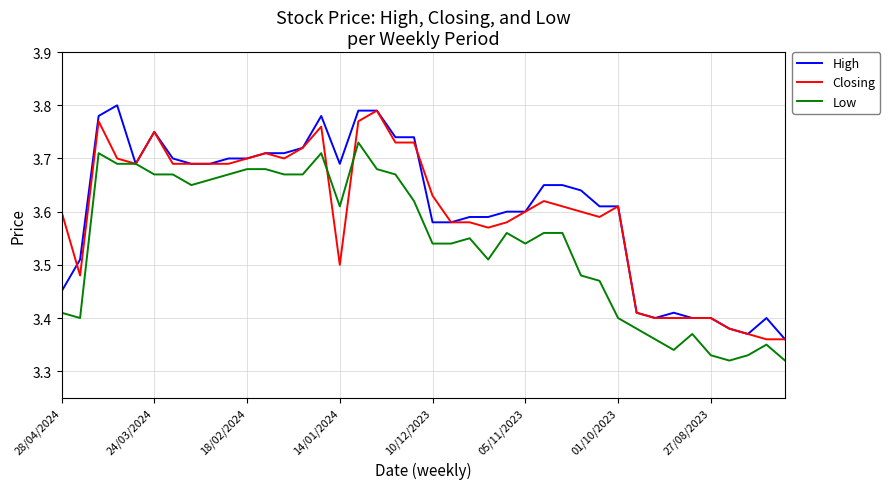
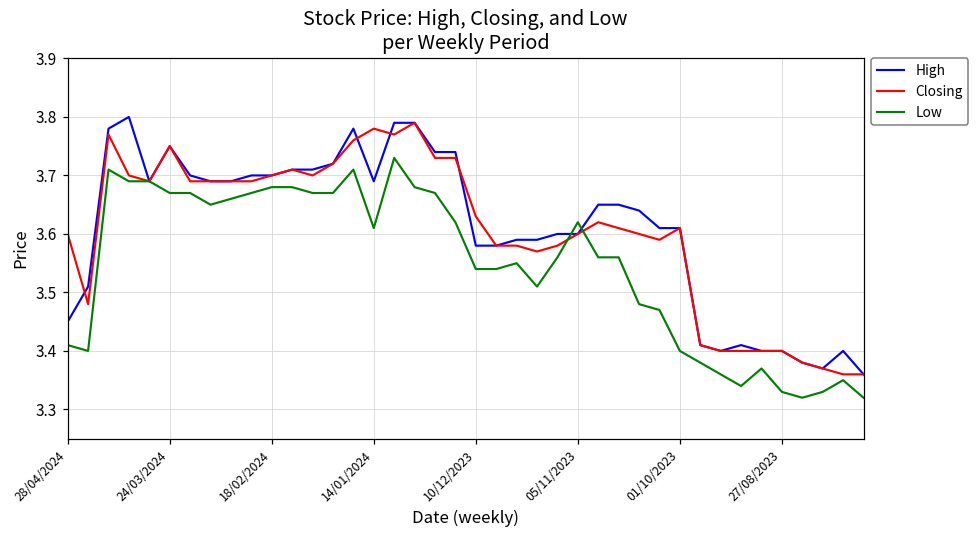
  {
    "High": {
      "28/04/2024": 3.45,
      "14/01/2024": 3.69,
      "10/12/2023": 3.58
    },
    "Closing": {
      "28/04/2024": 3.60,
-     "14/01/2024": 3.50,
+     "14/01/2024": 3.78,
      "10/12/2023": 3.63
    },
    "Low": {
      "28/04/2024": 3.41,
      "24/03/2024": 3.67,
      "18/02/2024": 3.68,
      "14/01/2024": 3.61,
      "10/12/2023": 3.54,
-     "05/11/2023": 3.54,
+     "05/11/2023": 3.62,
      "01/10/2023": 3.40,
      "27/08/2023": 3.33
    }
  }
